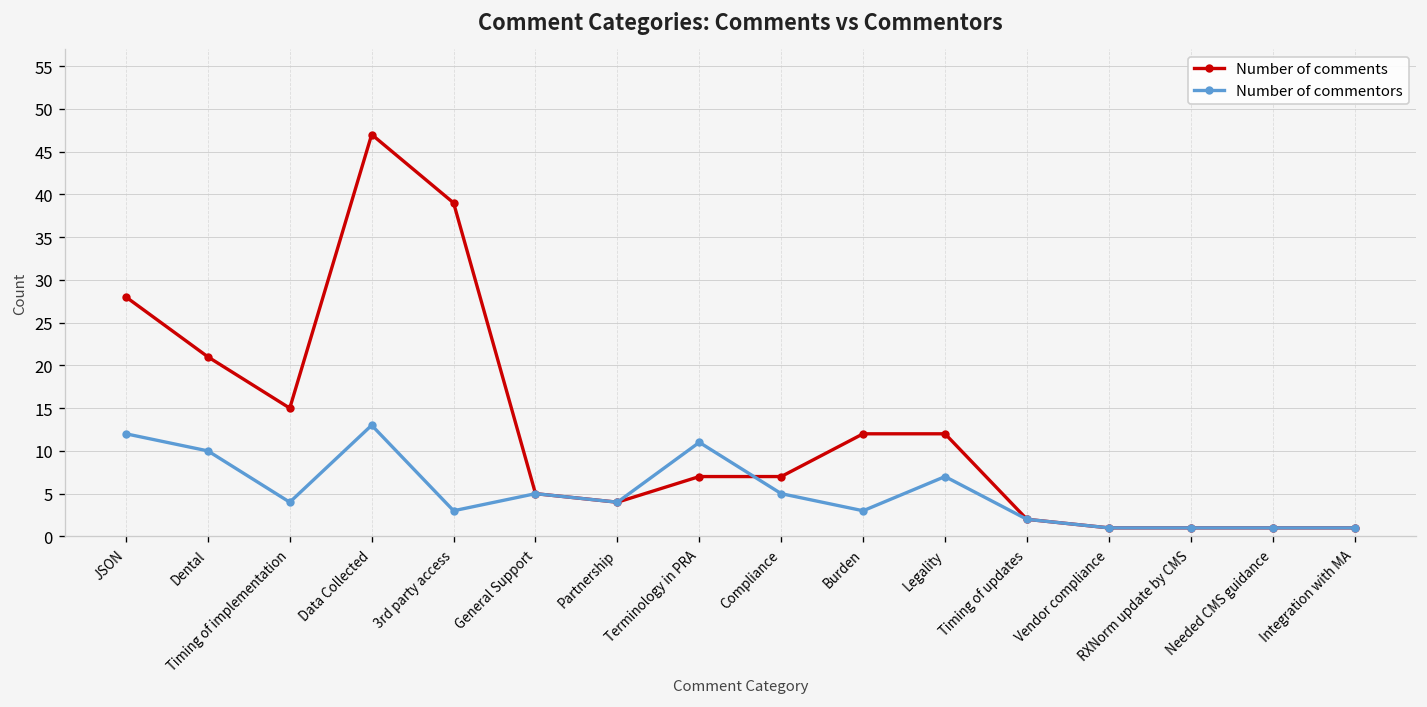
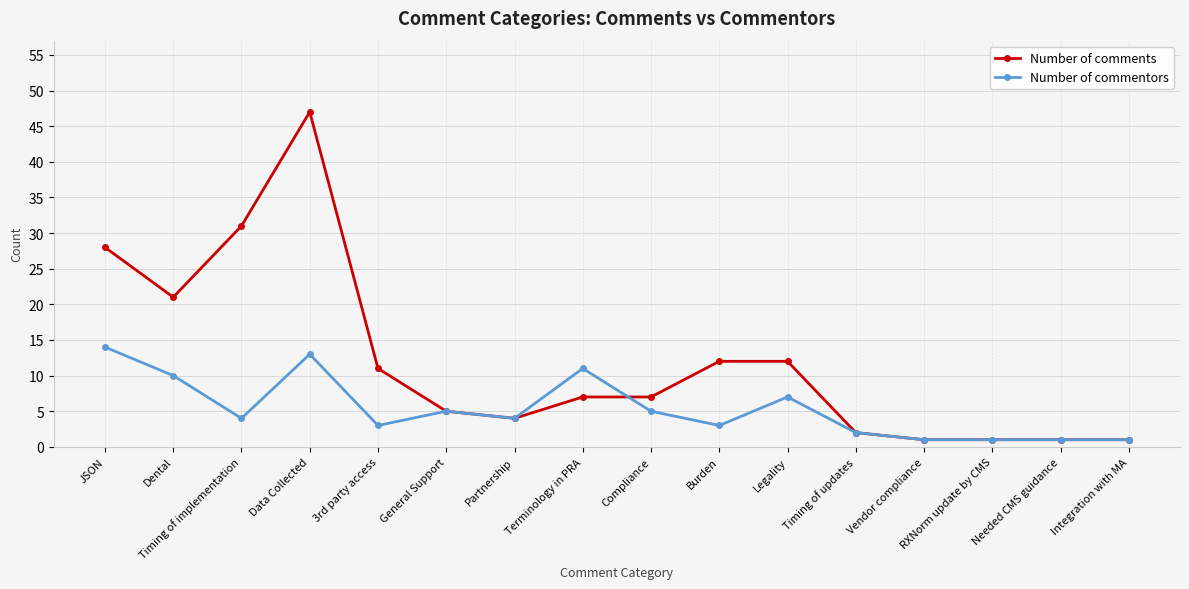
  {
    "Number of comments": {
      "JSON": 28,
      "Dental": 21,
-     "Timing of implementation": 15,
+     "Timing of implementation": 31,
      "Data Collected": 47,
-     "3rd party access": 39,
+     "3rd party access": 11,
      "Terminology in PRA": 7,
      "Compliance": 7,
      "Burden": 12,
      "Legality": 12
    },
    "Number of commentors": {
-     "JSON": 12,
+     "JSON": 14,
      "Dental": 10,
      "Timing of implementation": 4,
      "Data Collected": 13,
      "3rd party access": 3,
      "Terminology in PRA": 11,
      "Compliance": 5,
      "Burden": 3,
      "Legality": 7
    }
  }
